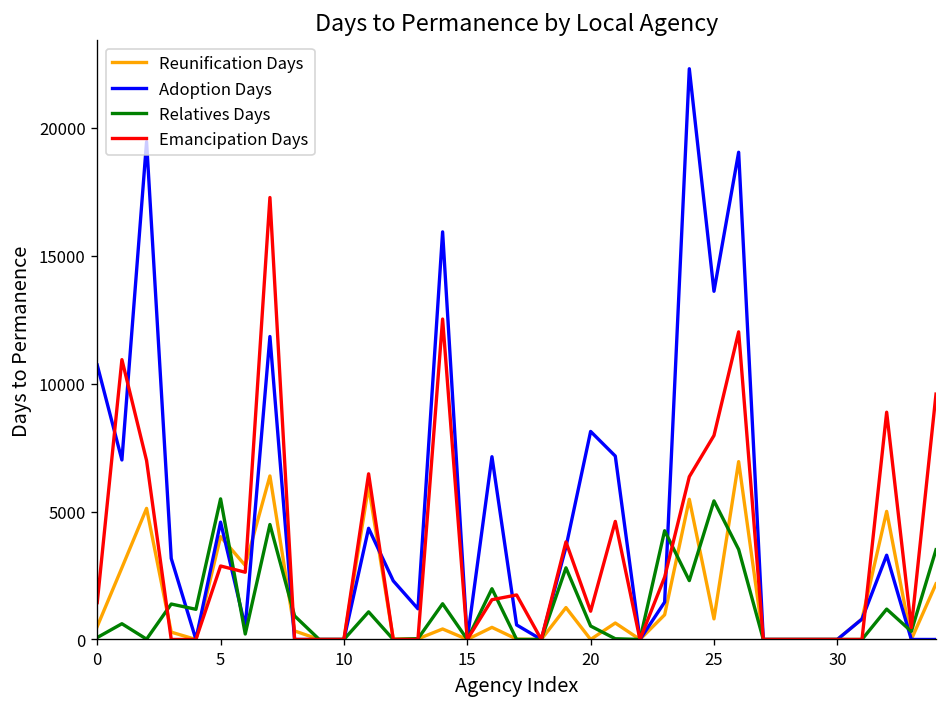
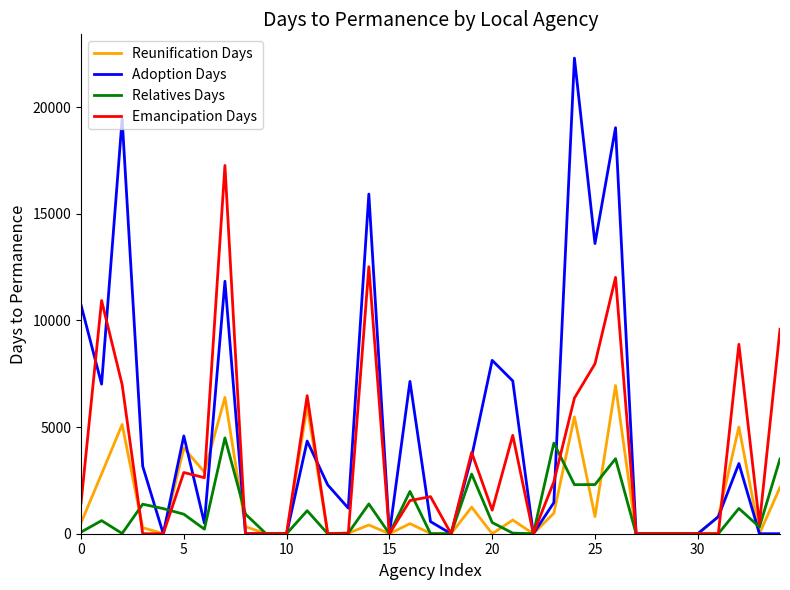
  {
    "Reunification Days": {
      "0": 500,
      "5": 4000,
      "20": 0,
      "25": 800
    },
    "Adoption Days": {
      "0": 10700,
      "5": 4600,
      "20": 8100,
      "25": 13600
    },
    "Relatives Days": {
      "0": 100,
-     "5": 5500,
+     "5": 900,
      "20": 500,
-     "25": 5400
+     "25": 2300
    },
    "Emancipation Days": {
      "0": 1400,
      "5": 2900,
      "20": 1100,
      "25": 8000
    }
  }
